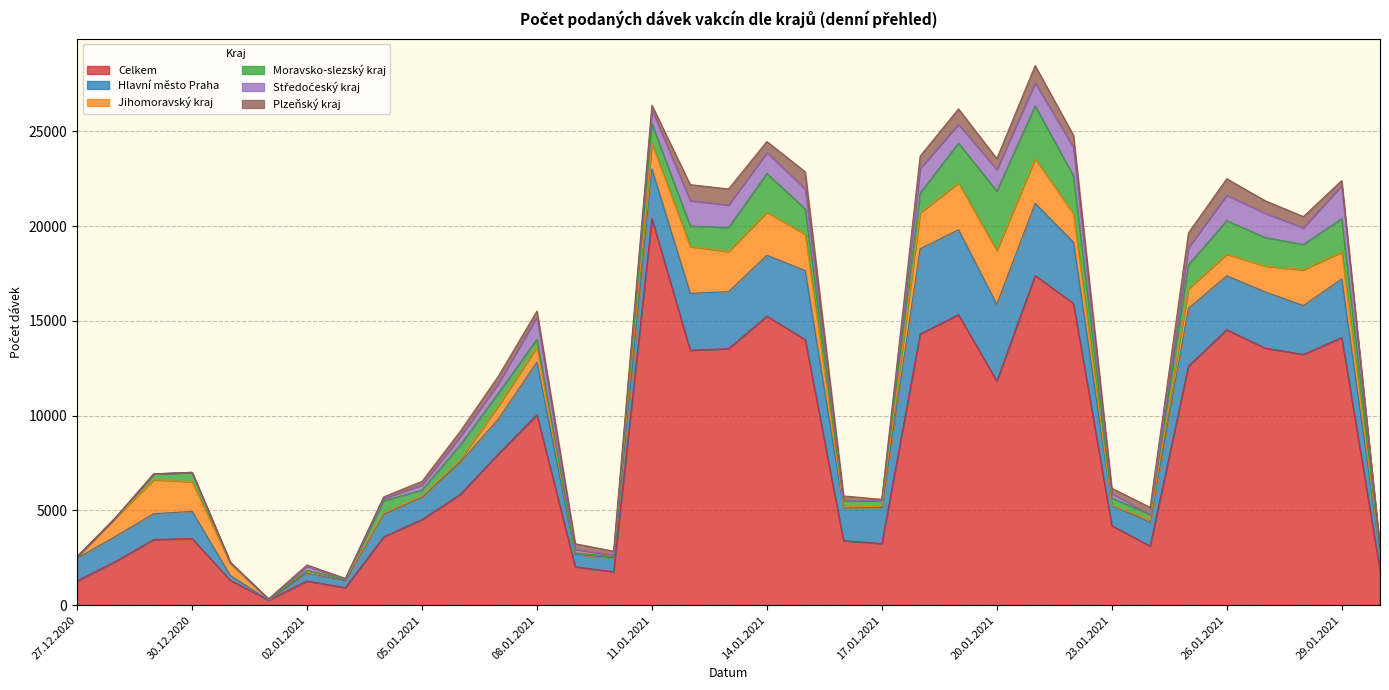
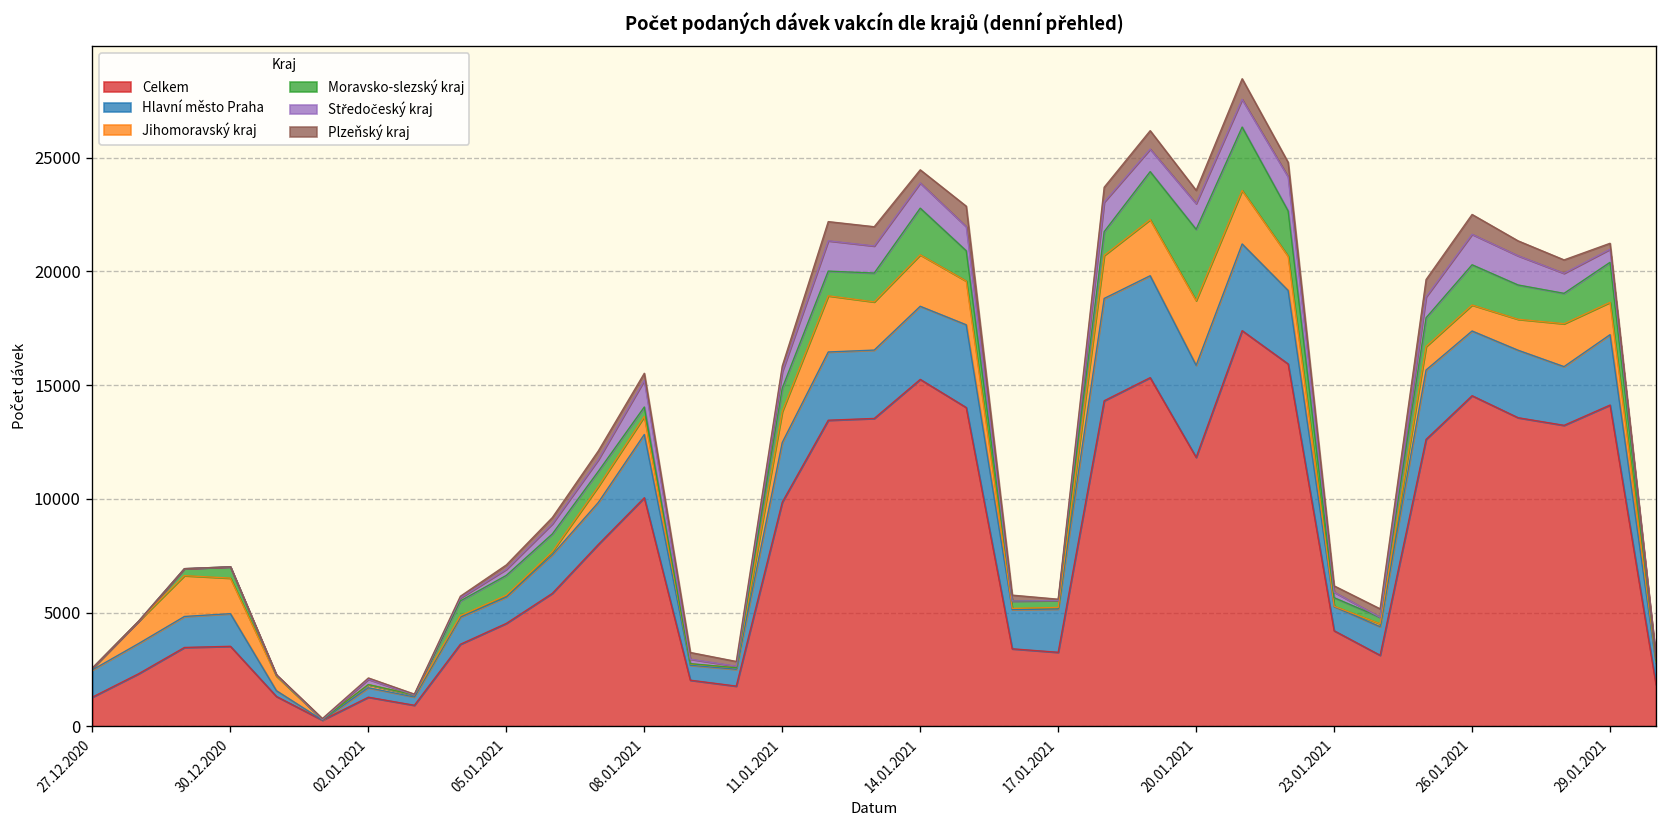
  {
    "Celkem": {
      "27.12.2020": 1300,
      "30.12.2020": 3500,
      "02.01.2021": 1300,
      "05.01.2021": 4500,
      "08.01.2021": 10000,
-     "11.01.2021": 20400,
+     "11.01.2021": 9900,
      "14.01.2021": 15300,
      "17.01.2021": 3300,
      "20.01.2021": 11800,
      "23.01.2021": 4200,
      "26.01.2021": 14500,
      "29.01.2021": 14100
    },
    "Hlavní město Praha": {
      "30.12.2020": 1400,
      "02.01.2021": 400,
      "08.01.2021": 2800,
      "11.01.2021": 2600,
      "14.01.2021": 3200,
      "20.01.2021": 4000,
      "26.01.2021": 2800,
      "29.01.2021": 3100
    },
    "Jihomoravský kraj": {
      "30.12.2020": 1600,
      "08.01.2021": 800,
      "11.01.2021": 1400,
      "14.01.2021": 2300,
      "20.01.2021": 2800,
      "26.01.2021": 1100,
      "29.01.2021": 1400
    },
    "Moravsko-slezský kraj": {
-     "05.01.2021": 300,
+     "05.01.2021": 900,
      "08.01.2021": 400,
      "11.01.2021": 1000,
      "14.01.2021": 2100,
      "20.01.2021": 3100,
      "23.01.2021": 400,
      "26.01.2021": 1800,
      "29.01.2021": 1800
    },
    "Středočeský kraj": {
      "05.01.2021": 300,
      "08.01.2021": 1200,
      "11.01.2021": 700,
      "14.01.2021": 1100,
      "20.01.2021": 1100,
      "23.01.2021": 200,
      "26.01.2021": 1300,
-     "29.01.2021": 1700
+     "29.01.2021": 600
    },
    "Plzeňský kraj": {
      "05.01.2021": 200,
      "08.01.2021": 300,
      "11.01.2021": 200,
      "14.01.2021": 600,
      "20.01.2021": 600,
      "23.01.2021": 300,
      "26.01.2021": 900,
      "29.01.2021": 300
    }
  }
